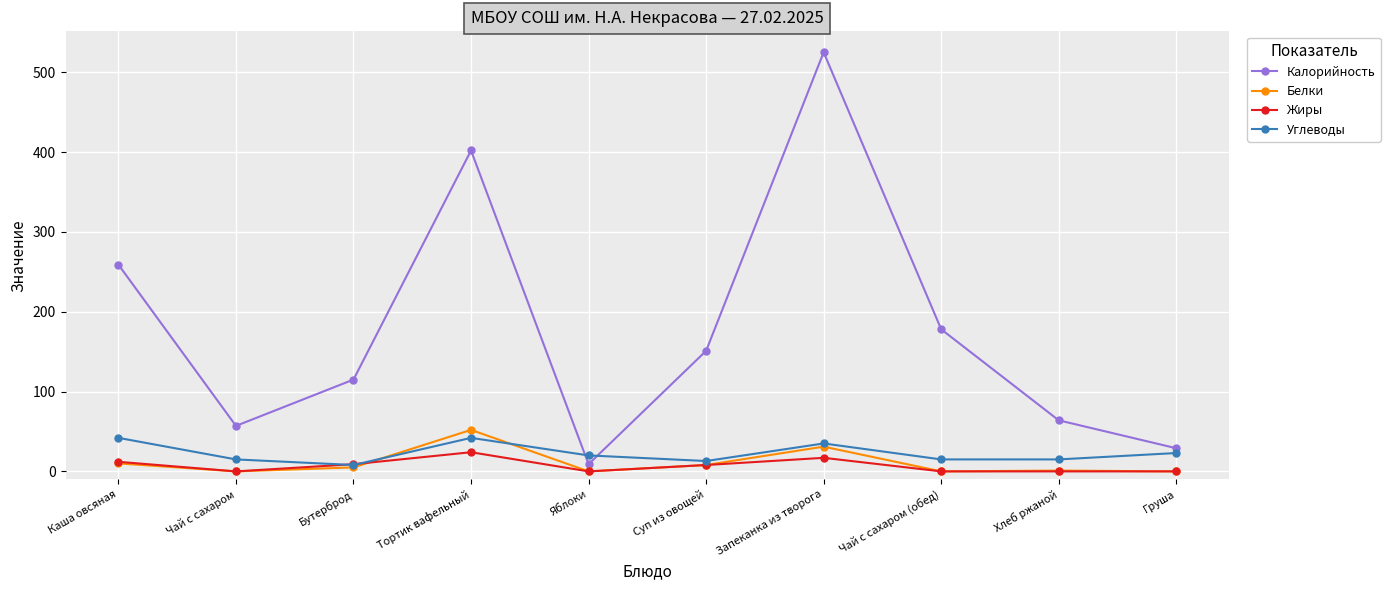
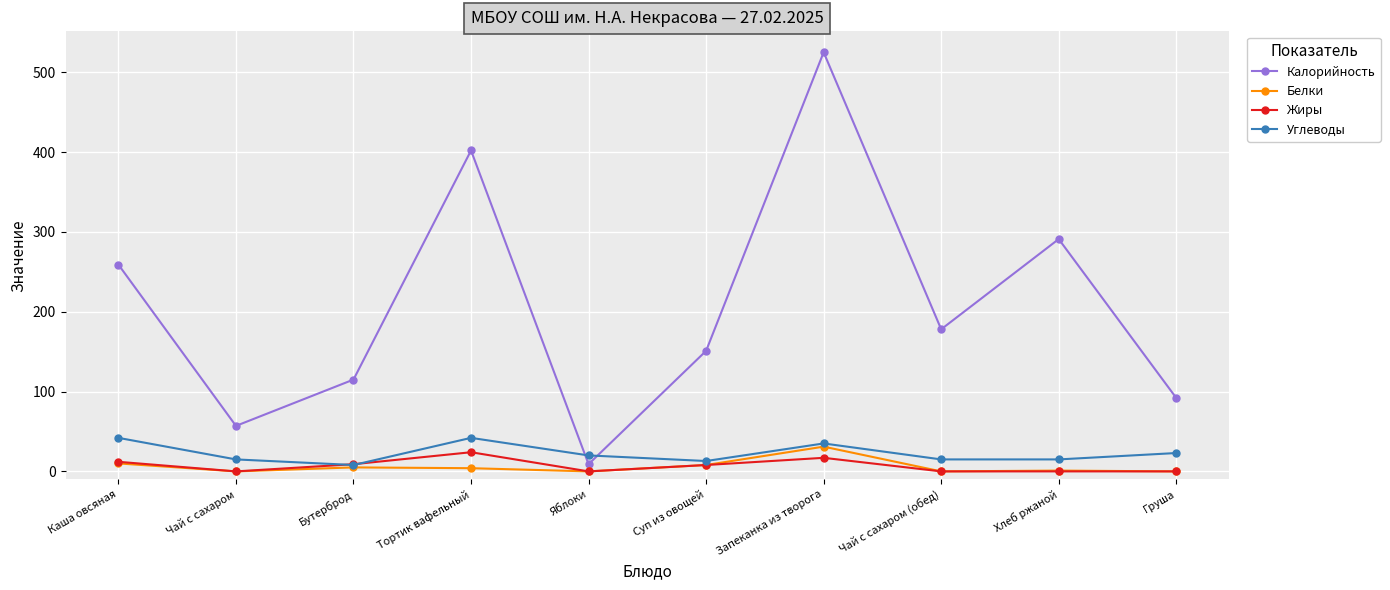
  {
    "Калорийность": {
      "Каша овсяная": 260,
      "Чай с сахаром": 60,
      "Бутерброд": 120,
      "Тортик вафельный": 400,
      "Яблоки": 10,
      "Суп из овощей": 150,
      "Запеканка из творога": 530,
      "Чай с сахаром (обед)": 180,
-     "Хлеб ржаной": 60,
-     "Груша": 30
+     "Хлеб ржаной": 290,
+     "Груша": 90
    },
    "Белки": {
-     "Тортик вафельный": 50,
+     "Тортик вафельный": 0,
      "Запеканка из творога": 30
    },
    "Жиры": {
      "Тортик вафельный": 20,
      "Запеканка из творога": 20
    },
    "Углеводы": {
      "Каша овсяная": 40,
      "Чай с сахаром": 20,
      "Тортик вафельный": 40,
      "Яблоки": 20,
      "Суп из овощей": 10,
      "Запеканка из творога": 40,
      "Чай с сахаром (обед)": 20,
      "Хлеб ржаной": 20,
      "Груша": 20
    }
  }
